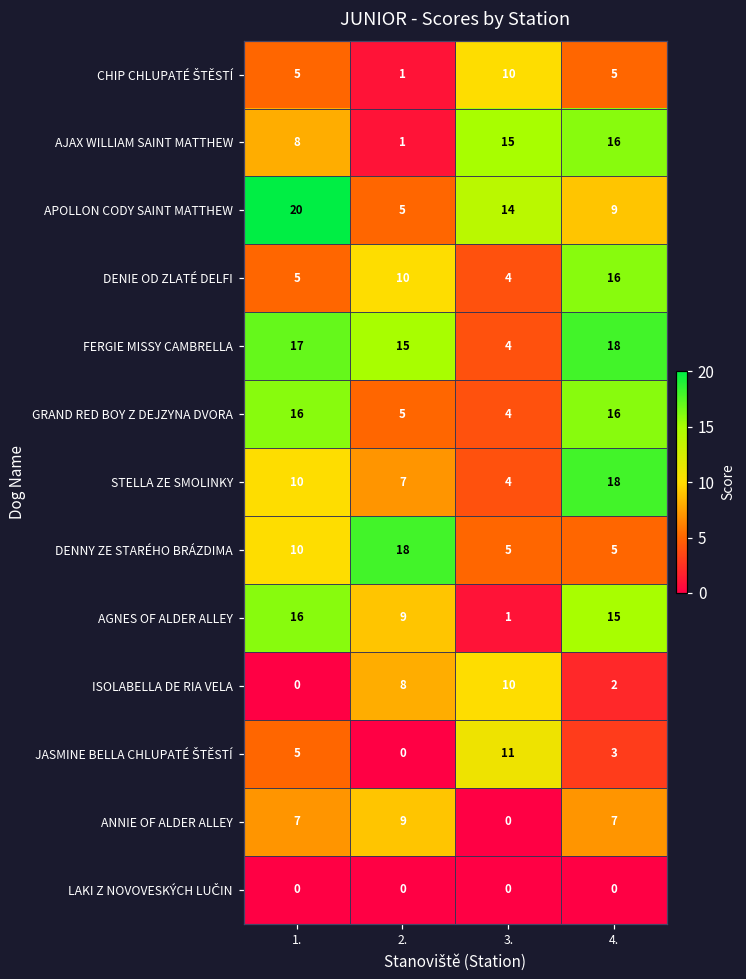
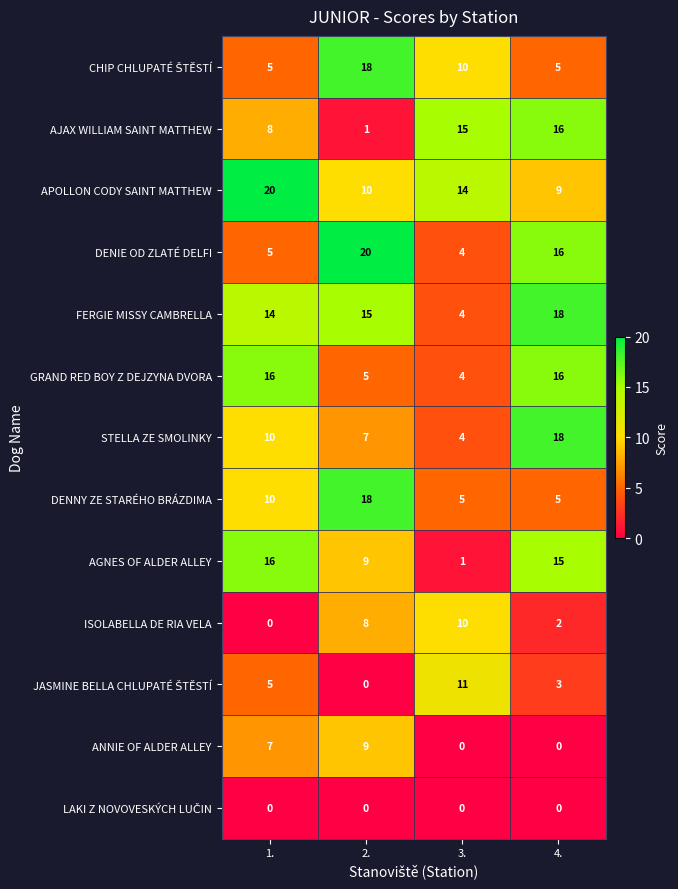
  {
    "CHIP CHLUPATÉ ŠTĚSTÍ": {
      "1.": 5,
-     "2.": 1,
+     "2.": 18,
      "3.": 10,
      "4.": 5
    },
    "AJAX WILLIAM SAINT MATTHEW": {
      "1.": 8,
      "2.": 1,
      "3.": 15,
      "4.": 16
    },
    "APOLLON CODY SAINT MATTHEW": {
      "1.": 20,
-     "2.": 5,
+     "2.": 10,
      "3.": 14,
      "4.": 9
    },
    "DENIE OD ZLATÉ DELFI": {
      "1.": 5,
-     "2.": 10,
+     "2.": 20,
      "3.": 4,
      "4.": 16
    },
    "FERGIE MISSY CAMBRELLA": {
-     "1.": 17,
+     "1.": 14,
      "2.": 15,
      "3.": 4,
      "4.": 18
    },
    "GRAND RED BOY Z DEJZYNA DVORA": {
      "1.": 16,
      "2.": 5,
      "3.": 4,
      "4.": 16
    },
    "STELLA ZE SMOLINKY": {
      "1.": 10,
      "2.": 7,
      "3.": 4,
      "4.": 18
    },
    "DENNY ZE STARÉHO BRÁZDIMA": {
      "1.": 10,
      "2.": 18,
      "3.": 5,
      "4.": 5
    },
    "AGNES OF ALDER ALLEY": {
      "1.": 16,
      "2.": 9,
      "3.": 1,
      "4.": 15
    },
    "ISOLABELLA DE RIA VELA": {
      "1.": 0,
      "2.": 8,
      "3.": 10,
      "4.": 2
    },
    "JASMINE BELLA CHLUPATÉ ŠTĚSTÍ": {
      "1.": 5,
      "2.": 0,
      "3.": 11,
      "4.": 3
    },
    "ANNIE OF ALDER ALLEY": {
      "1.": 7,
      "2.": 9,
      "3.": 0,
-     "4.": 7
+     "4.": 0
    },
    "LAKI Z NOVOVESKÝCH LUČIN": {
      "1.": 0,
      "2.": 0,
      "3.": 0,
      "4.": 0
    }
  }
